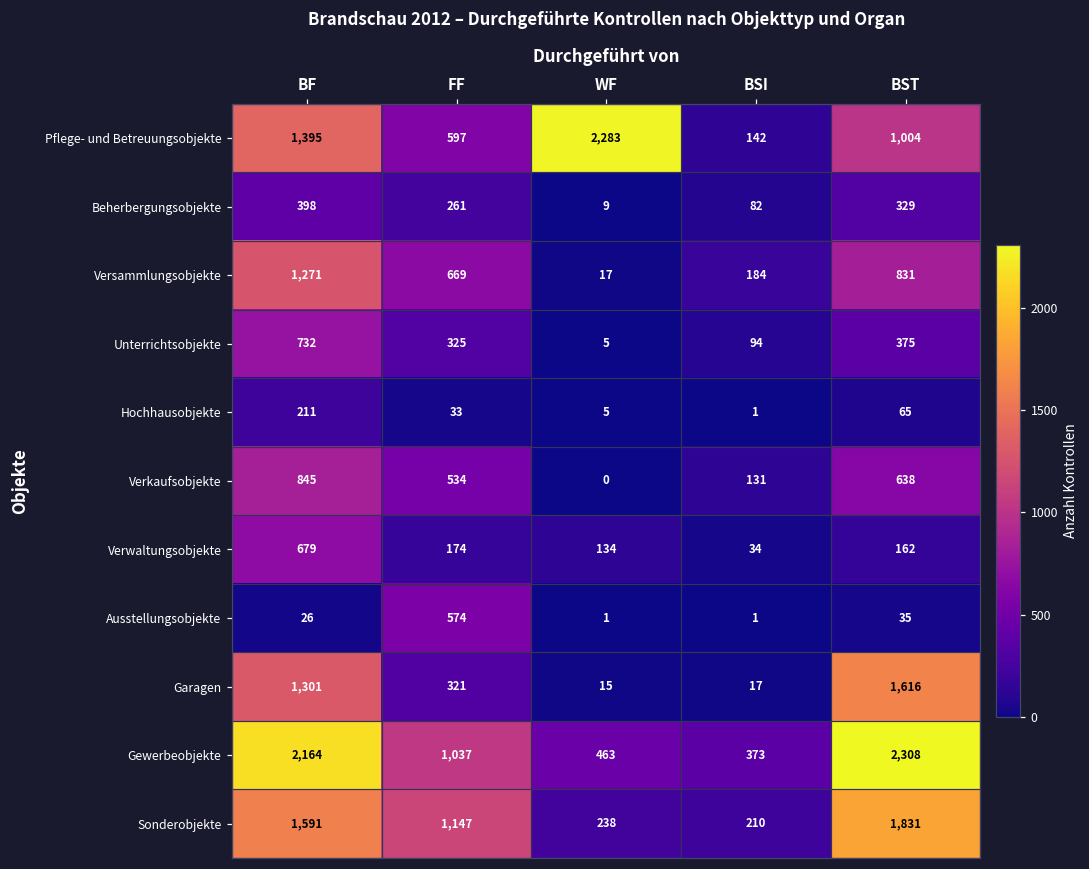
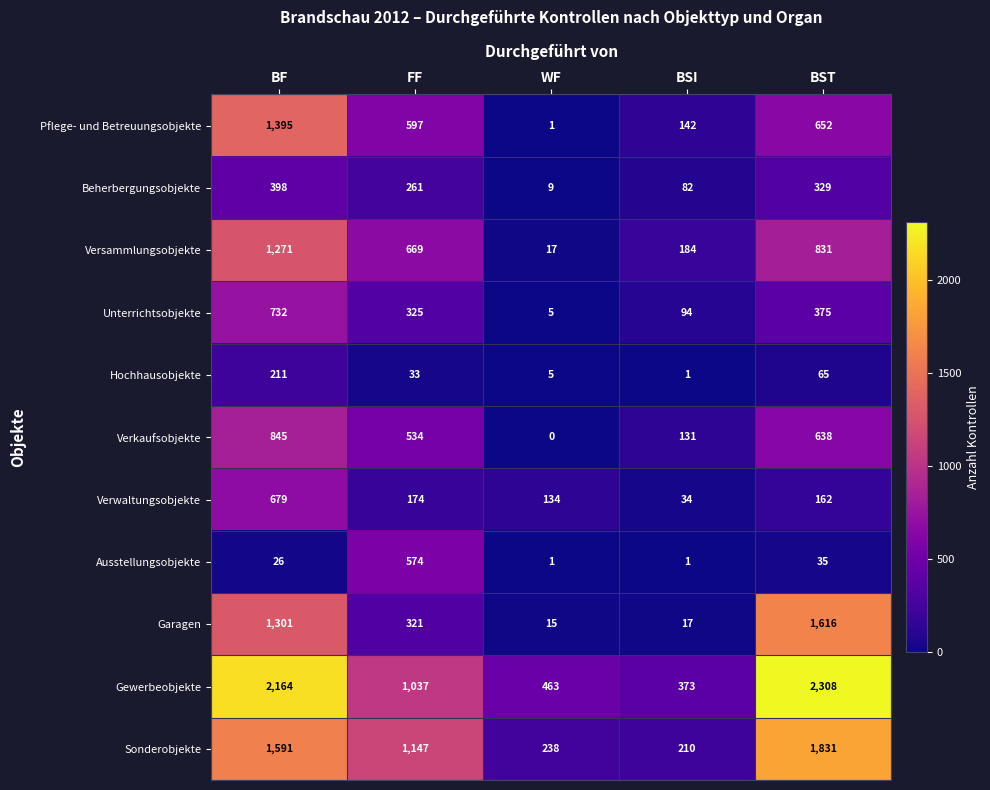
  {
    "Pflege- und Betreuungsobjekte": {
      "BF": "1,395",
      "FF": "597",
-     "WF": "2,283",
+     "WF": "1",
      "BSI": "142",
-     "BST": "1,004"
+     "BST": "652"
    },
    "Beherbergungsobjekte": {
      "BF": "398",
      "FF": "261",
      "WF": "9",
      "BSI": "82",
      "BST": "329"
    },
    "Versammlungsobjekte": {
      "BF": "1,271",
      "FF": "669",
      "WF": "17",
      "BSI": "184",
      "BST": "831"
    },
    "Unterrichtsobjekte": {
      "BF": "732",
      "FF": "325",
      "WF": "5",
      "BSI": "94",
      "BST": "375"
    },
    "Hochhausobjekte": {
      "BF": "211",
      "FF": "33",
      "WF": "5",
      "BSI": "1",
      "BST": "65"
    },
    "Verkaufsobjekte": {
      "BF": "845",
      "FF": "534",
      "WF": "0",
      "BSI": "131",
      "BST": "638"
    },
    "Verwaltungsobjekte": {
      "BF": "679",
      "FF": "174",
      "WF": "134",
      "BSI": "34",
      "BST": "162"
    },
    "Ausstellungsobjekte": {
      "BF": "26",
      "FF": "574",
      "WF": "1",
      "BSI": "1",
      "BST": "35"
    },
    "Garagen": {
      "BF": "1,301",
      "FF": "321",
      "WF": "15",
      "BSI": "17",
      "BST": "1,616"
    },
    "Gewerbeobjekte": {
      "BF": "2,164",
      "FF": "1,037",
      "WF": "463",
      "BSI": "373",
      "BST": "2,308"
    },
    "Sonderobjekte": {
      "BF": "1,591",
      "FF": "1,147",
      "WF": "238",
      "BSI": "210",
      "BST": "1,831"
    }
  }
